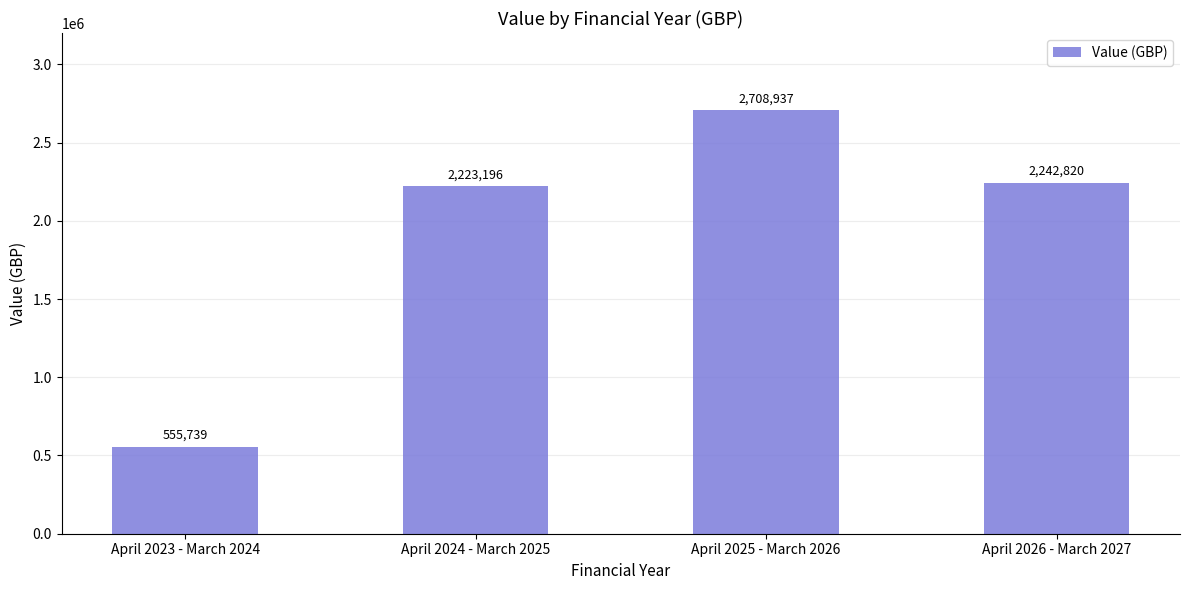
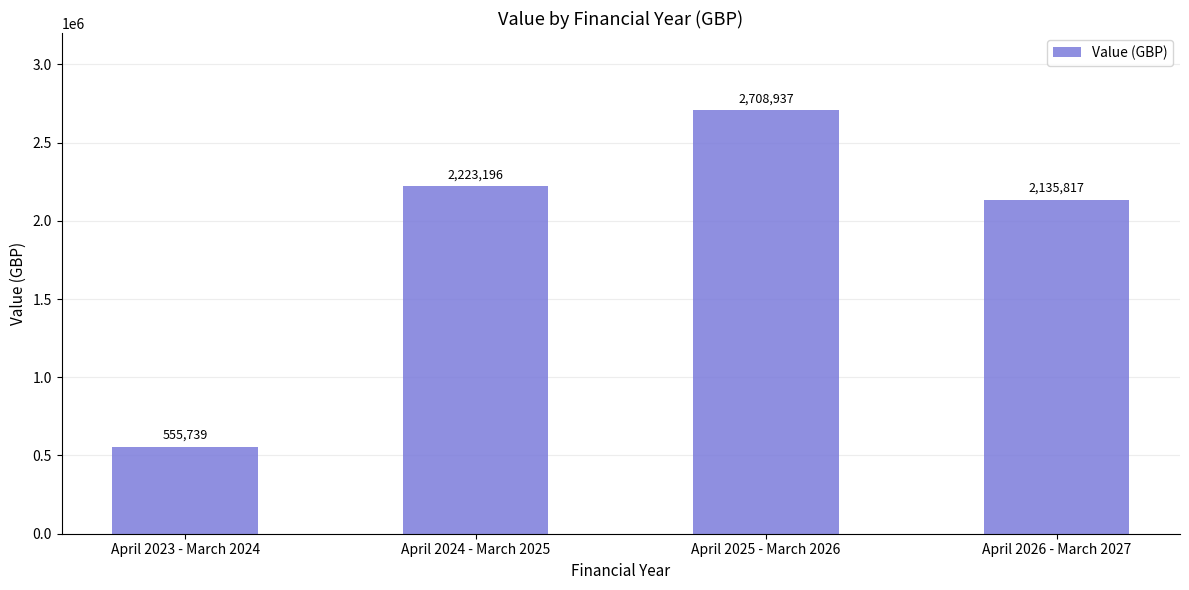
  {
    "April 2023 - March 2024": "555,739",
    "April 2024 - March 2025": "2,223,196",
    "April 2025 - March 2026": "2,708,937",
-   "April 2026 - March 2027": "2,242,820"
+   "April 2026 - March 2027": "2,135,817"
  }
